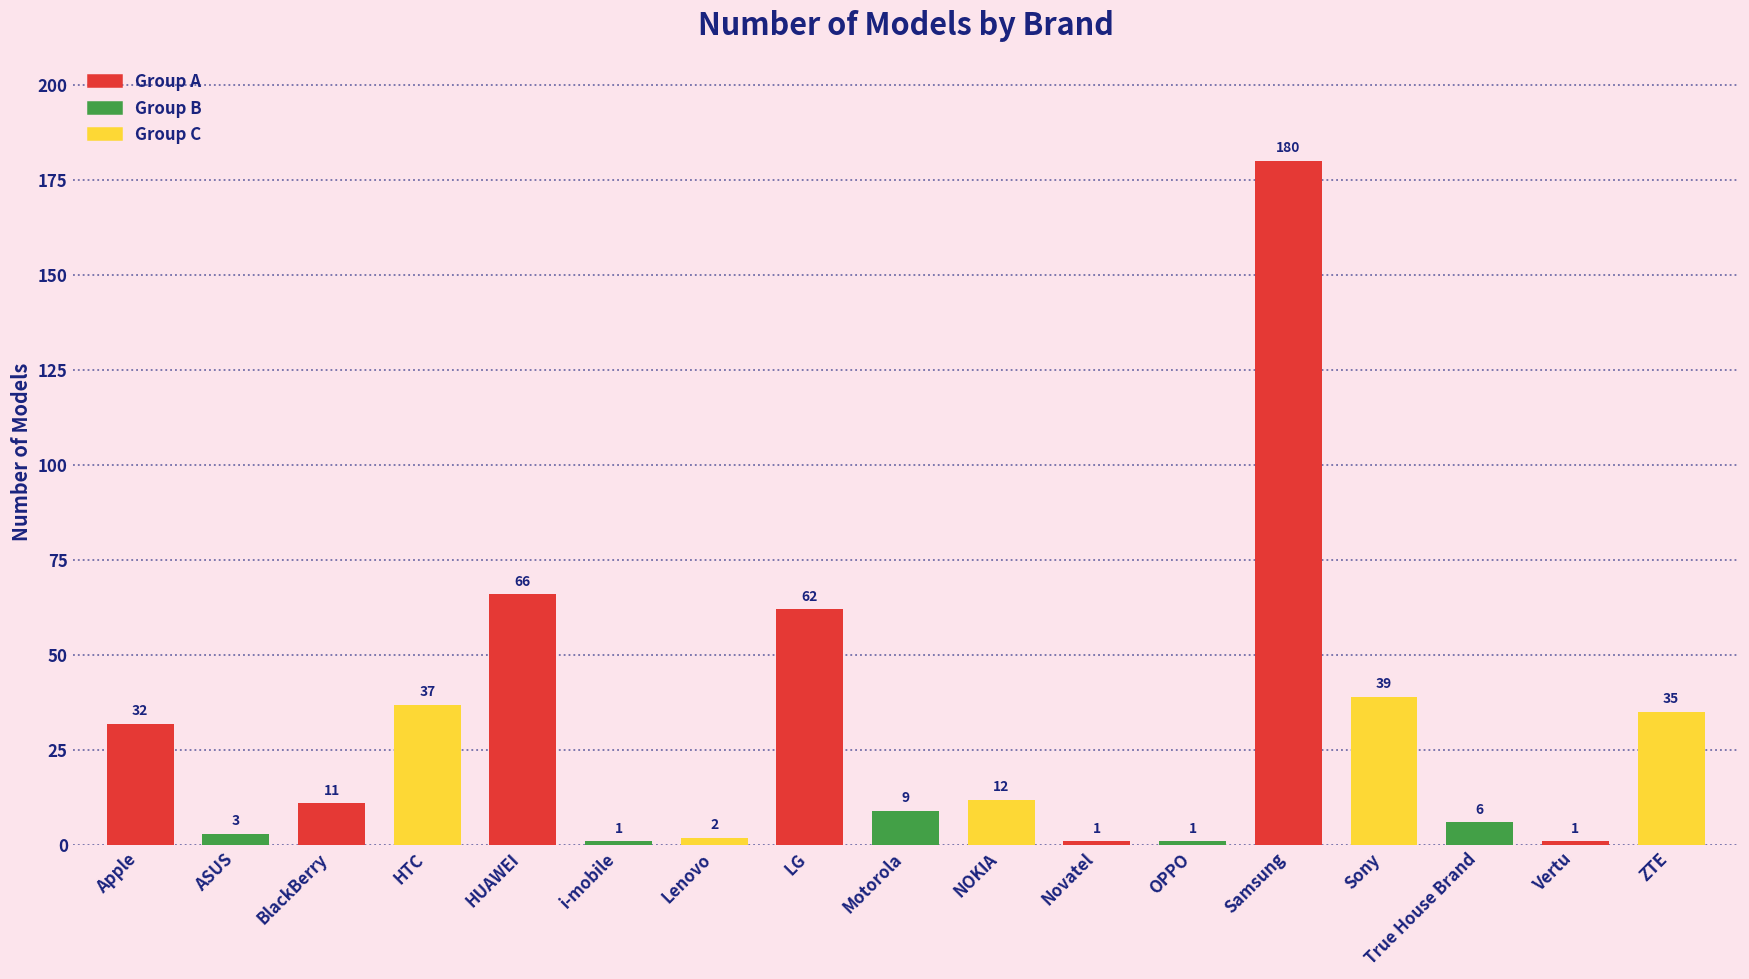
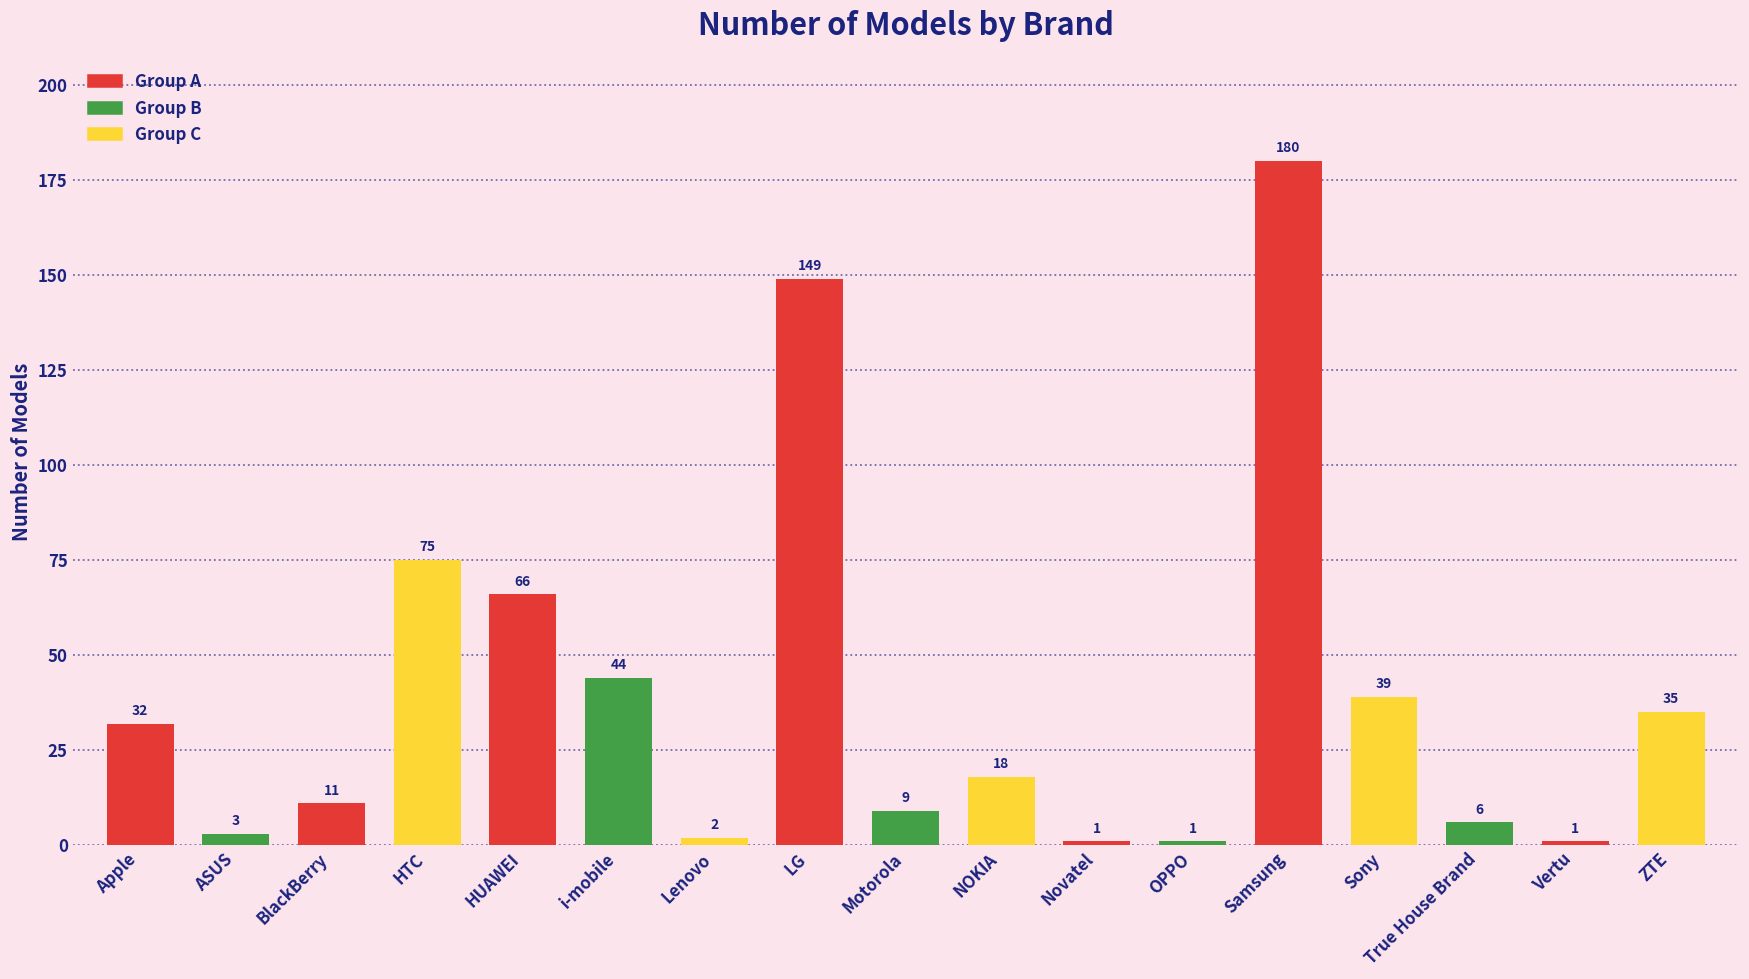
  {
    "Apple": 32,
    "ASUS": 3,
    "BlackBerry": 11,
-   "HTC": 37,
+   "HTC": 75,
    "HUAWEI": 66,
-   "i-mobile": 1,
+   "i-mobile": 44,
    "Lenovo": 2,
-   "LG": 62,
+   "LG": 149,
    "Motorola": 9,
-   "NOKIA": 12,
+   "NOKIA": 18,
    "Novatel": 1,
    "OPPO": 1,
    "Samsung": 180,
    "Sony": 39,
    "True House Brand": 6,
    "Vertu": 1,
    "ZTE": 35
  }
